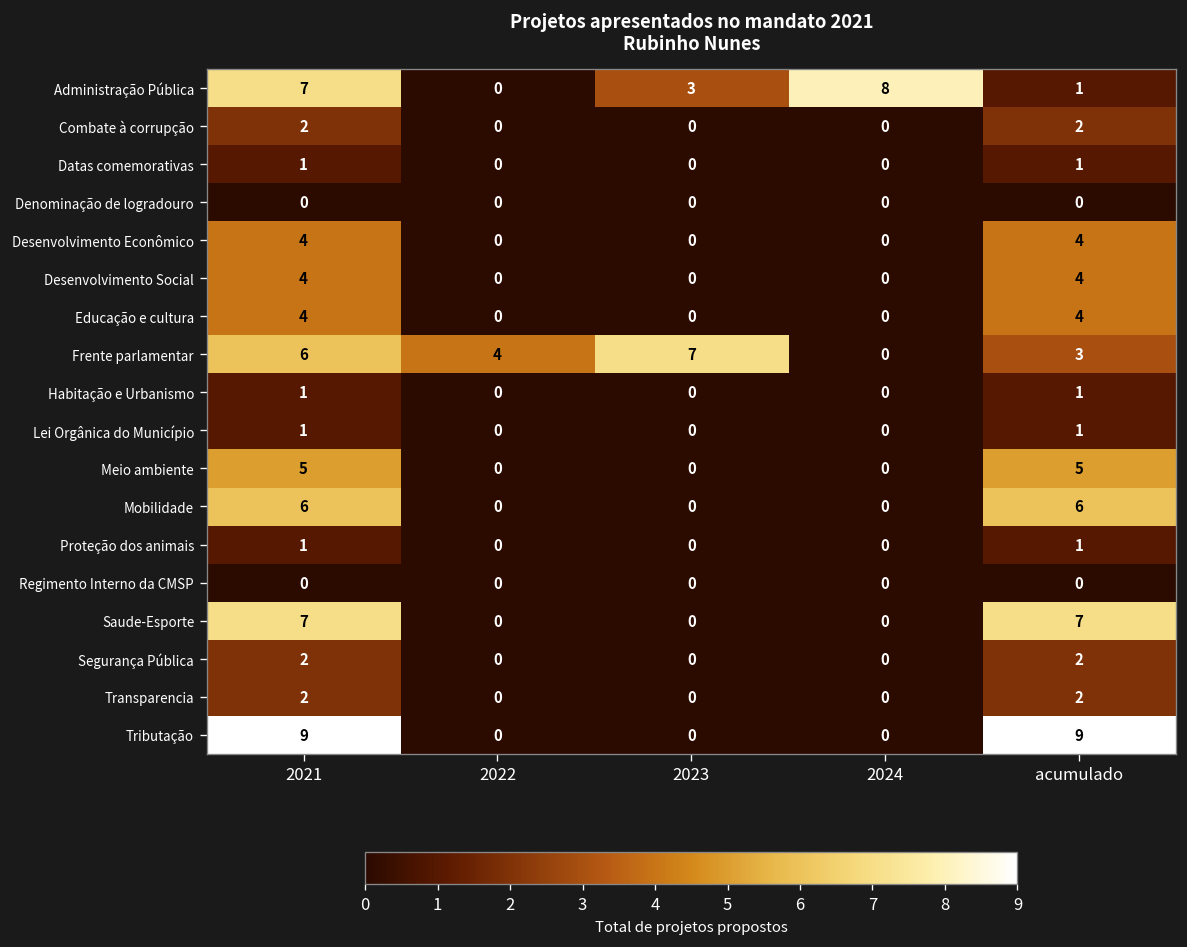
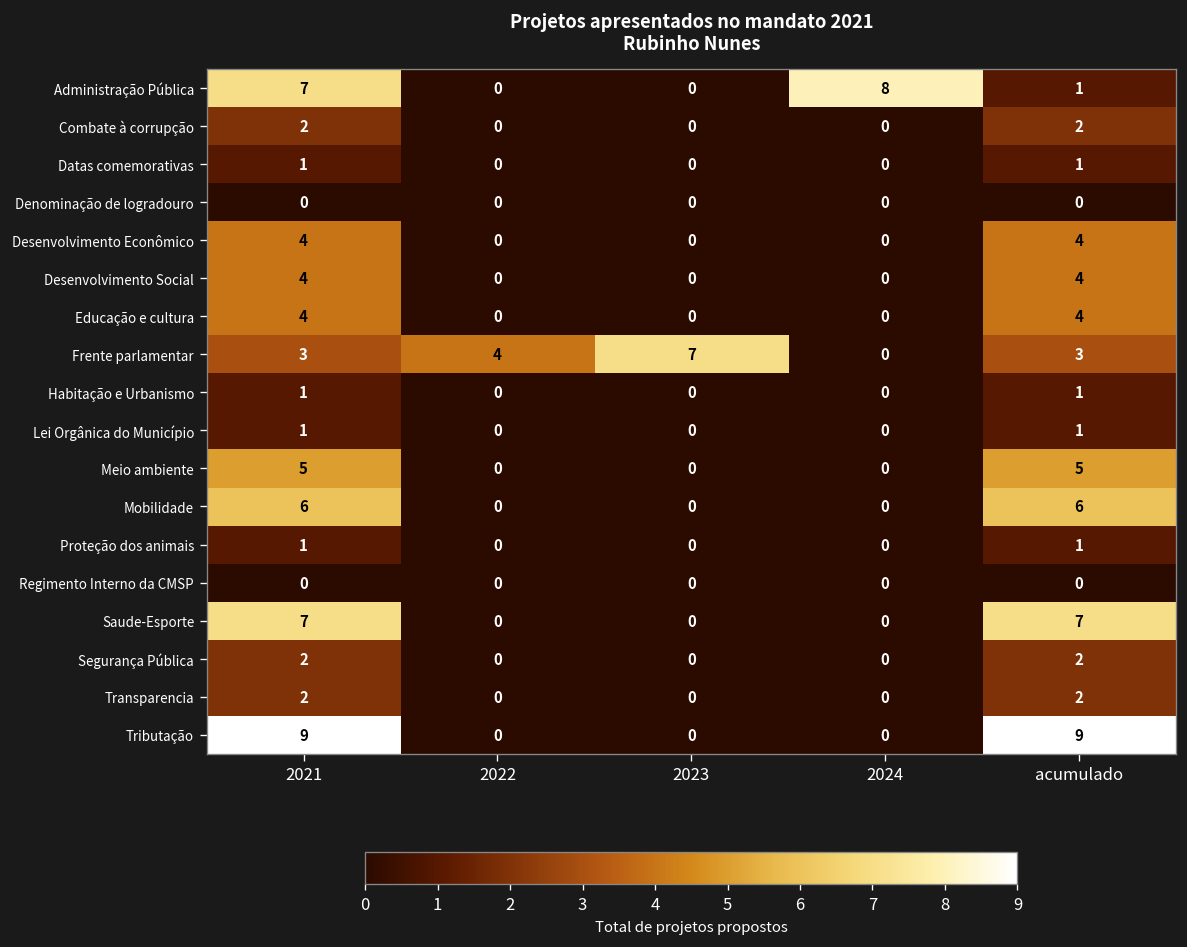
  {
    "Administração Pública": {
      "2021": 7,
      "2022": 0,
-     "2023": 3,
+     "2023": 0,
      "2024": 8,
      "acumulado": 1
    },
    "Combate à corrupção": {
      "2021": 2,
      "2022": 0,
      "2023": 0,
      "2024": 0,
      "acumulado": 2
    },
    "Datas comemorativas": {
      "2021": 1,
      "2022": 0,
      "2023": 0,
      "2024": 0,
      "acumulado": 1
    },
    "Denominação de logradouro": {
      "2021": 0,
      "2022": 0,
      "2023": 0,
      "2024": 0,
      "acumulado": 0
    },
    "Desenvolvimento Econômico": {
      "2021": 4,
      "2022": 0,
      "2023": 0,
      "2024": 0,
      "acumulado": 4
    },
    "Desenvolvimento Social": {
      "2021": 4,
      "2022": 0,
      "2023": 0,
      "2024": 0,
      "acumulado": 4
    },
    "Educação e cultura": {
      "2021": 4,
      "2022": 0,
      "2023": 0,
      "2024": 0,
      "acumulado": 4
    },
    "Frente parlamentar": {
-     "2021": 6,
+     "2021": 3,
      "2022": 4,
      "2023": 7,
      "2024": 0,
      "acumulado": 3
    },
    "Habitação e Urbanismo": {
      "2021": 1,
      "2022": 0,
      "2023": 0,
      "2024": 0,
      "acumulado": 1
    },
    "Lei Orgânica do Município": {
      "2021": 1,
      "2022": 0,
      "2023": 0,
      "2024": 0,
      "acumulado": 1
    },
    "Meio ambiente": {
      "2021": 5,
      "2022": 0,
      "2023": 0,
      "2024": 0,
      "acumulado": 5
    },
    "Mobilidade": {
      "2021": 6,
      "2022": 0,
      "2023": 0,
      "2024": 0,
      "acumulado": 6
    },
    "Proteção dos animais": {
      "2021": 1,
      "2022": 0,
      "2023": 0,
      "2024": 0,
      "acumulado": 1
    },
    "Regimento Interno da CMSP": {
      "2021": 0,
      "2022": 0,
      "2023": 0,
      "2024": 0,
      "acumulado": 0
    },
    "Saude-Esporte": {
      "2021": 7,
      "2022": 0,
      "2023": 0,
      "2024": 0,
      "acumulado": 7
    },
    "Segurança Pública": {
      "2021": 2,
      "2022": 0,
      "2023": 0,
      "2024": 0,
      "acumulado": 2
    },
    "Transparencia": {
      "2021": 2,
      "2022": 0,
      "2023": 0,
      "2024": 0,
      "acumulado": 2
    },
    "Tributação": {
      "2021": 9,
      "2022": 0,
      "2023": 0,
      "2024": 0,
      "acumulado": 9
    }
  }
